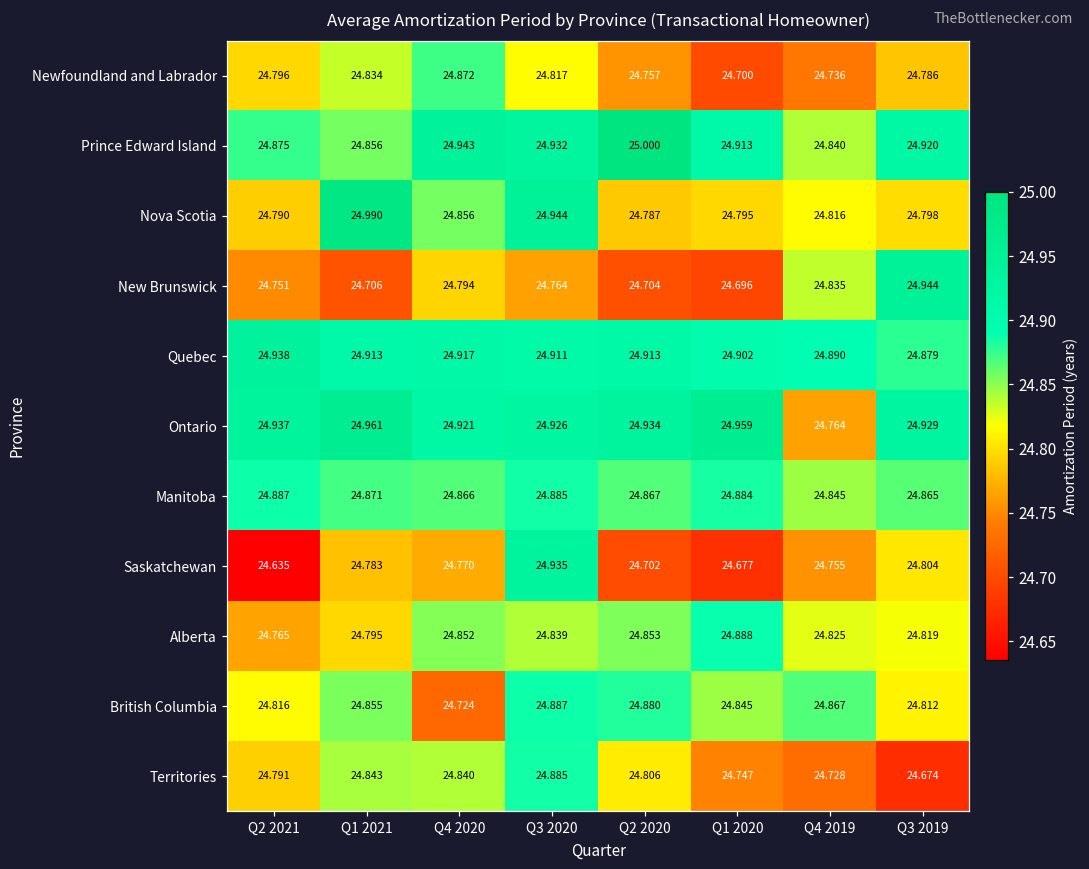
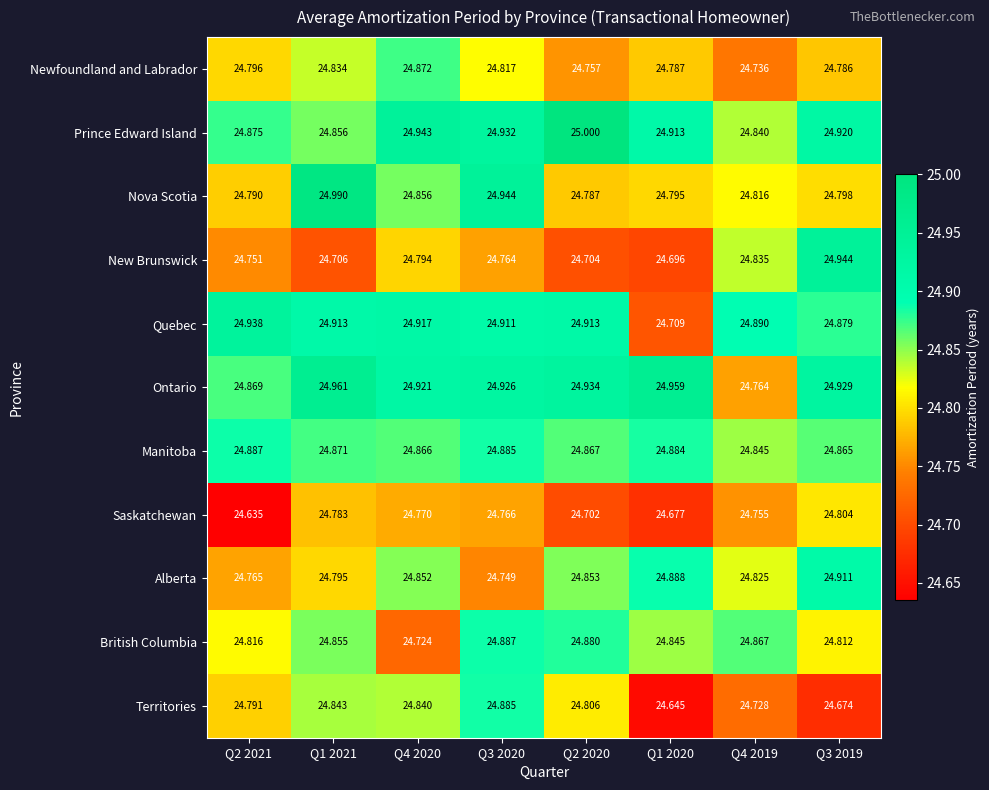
  {
    "Newfoundland and Labrador": {
      "Q2 2021": 24.796,
      "Q1 2021": 24.834,
      "Q4 2020": 24.872,
      "Q3 2020": 24.817,
      "Q2 2020": 24.757,
-     "Q1 2020": 24.700,
+     "Q1 2020": 24.787,
      "Q4 2019": 24.736,
      "Q3 2019": 24.786
    },
    "Prince Edward Island": {
      "Q2 2021": 24.875,
      "Q1 2021": 24.856,
      "Q4 2020": 24.943,
      "Q3 2020": 24.932,
      "Q2 2020": 25.000,
      "Q1 2020": 24.913,
      "Q4 2019": 24.840,
      "Q3 2019": 24.920
    },
    "Nova Scotia": {
      "Q2 2021": 24.790,
      "Q1 2021": 24.990,
      "Q4 2020": 24.856,
      "Q3 2020": 24.944,
      "Q2 2020": 24.787,
      "Q1 2020": 24.795,
      "Q4 2019": 24.816,
      "Q3 2019": 24.798
    },
    "New Brunswick": {
      "Q2 2021": 24.751,
      "Q1 2021": 24.706,
      "Q4 2020": 24.794,
      "Q3 2020": 24.764,
      "Q2 2020": 24.704,
      "Q1 2020": 24.696,
      "Q4 2019": 24.835,
      "Q3 2019": 24.944
    },
    "Quebec": {
      "Q2 2021": 24.938,
      "Q1 2021": 24.913,
      "Q4 2020": 24.917,
      "Q3 2020": 24.911,
      "Q2 2020": 24.913,
-     "Q1 2020": 24.902,
+     "Q1 2020": 24.709,
      "Q4 2019": 24.890,
      "Q3 2019": 24.879
    },
    "Ontario": {
-     "Q2 2021": 24.937,
+     "Q2 2021": 24.869,
      "Q1 2021": 24.961,
      "Q4 2020": 24.921,
      "Q3 2020": 24.926,
      "Q2 2020": 24.934,
      "Q1 2020": 24.959,
      "Q4 2019": 24.764,
      "Q3 2019": 24.929
    },
    "Manitoba": {
      "Q2 2021": 24.887,
      "Q1 2021": 24.871,
      "Q4 2020": 24.866,
      "Q3 2020": 24.885,
      "Q2 2020": 24.867,
      "Q1 2020": 24.884,
      "Q4 2019": 24.845,
      "Q3 2019": 24.865
    },
    "Saskatchewan": {
      "Q2 2021": 24.635,
      "Q1 2021": 24.783,
      "Q4 2020": 24.770,
-     "Q3 2020": 24.935,
+     "Q3 2020": 24.766,
      "Q2 2020": 24.702,
      "Q1 2020": 24.677,
      "Q4 2019": 24.755,
      "Q3 2019": 24.804
    },
    "Alberta": {
      "Q2 2021": 24.765,
      "Q1 2021": 24.795,
      "Q4 2020": 24.852,
-     "Q3 2020": 24.839,
+     "Q3 2020": 24.749,
      "Q2 2020": 24.853,
      "Q1 2020": 24.888,
      "Q4 2019": 24.825,
-     "Q3 2019": 24.819
+     "Q3 2019": 24.911
    },
    "British Columbia": {
      "Q2 2021": 24.816,
      "Q1 2021": 24.855,
      "Q4 2020": 24.724,
      "Q3 2020": 24.887,
      "Q2 2020": 24.880,
      "Q1 2020": 24.845,
      "Q4 2019": 24.867,
      "Q3 2019": 24.812
    },
    "Territories": {
      "Q2 2021": 24.791,
      "Q1 2021": 24.843,
      "Q4 2020": 24.840,
      "Q3 2020": 24.885,
      "Q2 2020": 24.806,
-     "Q1 2020": 24.747,
+     "Q1 2020": 24.645,
      "Q4 2019": 24.728,
      "Q3 2019": 24.674
    }
  }
